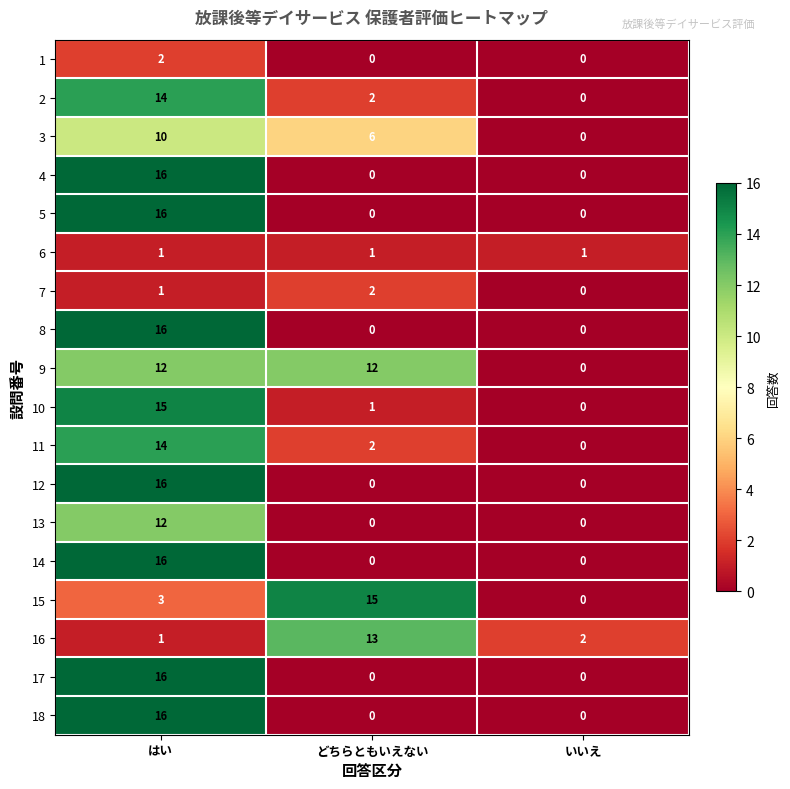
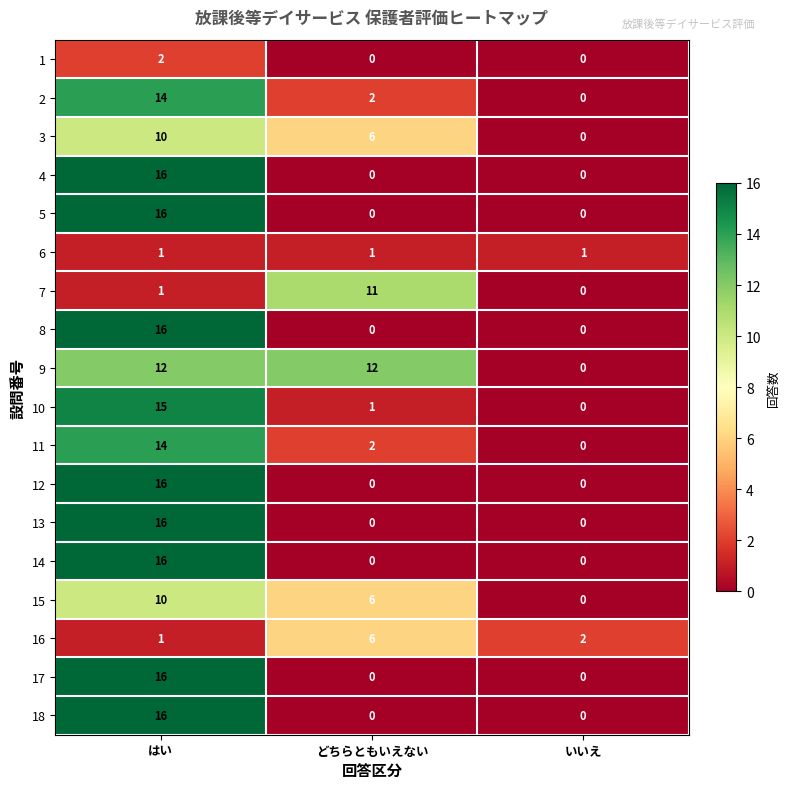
  {
    "1": {
      "はい": 2,
      "どちらともいえない": 0,
      "いいえ": 0
    },
    "2": {
      "はい": 14,
      "どちらともいえない": 2,
      "いいえ": 0
    },
    "3": {
      "はい": 10,
      "どちらともいえない": 6,
      "いいえ": 0
    },
    "4": {
      "はい": 16,
      "どちらともいえない": 0,
      "いいえ": 0
    },
    "5": {
      "はい": 16,
      "どちらともいえない": 0,
      "いいえ": 0
    },
    "6": {
      "はい": 1,
      "どちらともいえない": 1,
      "いいえ": 1
    },
    "7": {
      "はい": 1,
-     "どちらともいえない": 2,
+     "どちらともいえない": 11,
      "いいえ": 0
    },
    "8": {
      "はい": 16,
      "どちらともいえない": 0,
      "いいえ": 0
    },
    "9": {
      "はい": 12,
      "どちらともいえない": 12,
      "いいえ": 0
    },
    "10": {
      "はい": 15,
      "どちらともいえない": 1,
      "いいえ": 0
    },
    "11": {
      "はい": 14,
      "どちらともいえない": 2,
      "いいえ": 0
    },
    "12": {
      "はい": 16,
      "どちらともいえない": 0,
      "いいえ": 0
    },
    "13": {
-     "はい": 12,
+     "はい": 16,
      "どちらともいえない": 0,
      "いいえ": 0
    },
    "14": {
      "はい": 16,
      "どちらともいえない": 0,
      "いいえ": 0
    },
    "15": {
-     "はい": 3,
-     "どちらともいえない": 15,
+     "はい": 10,
+     "どちらともいえない": 6,
      "いいえ": 0
    },
    "16": {
      "はい": 1,
-     "どちらともいえない": 13,
+     "どちらともいえない": 6,
      "いいえ": 2
    },
    "17": {
      "はい": 16,
      "どちらともいえない": 0,
      "いいえ": 0
    },
    "18": {
      "はい": 16,
      "どちらともいえない": 0,
      "いいえ": 0
    }
  }
